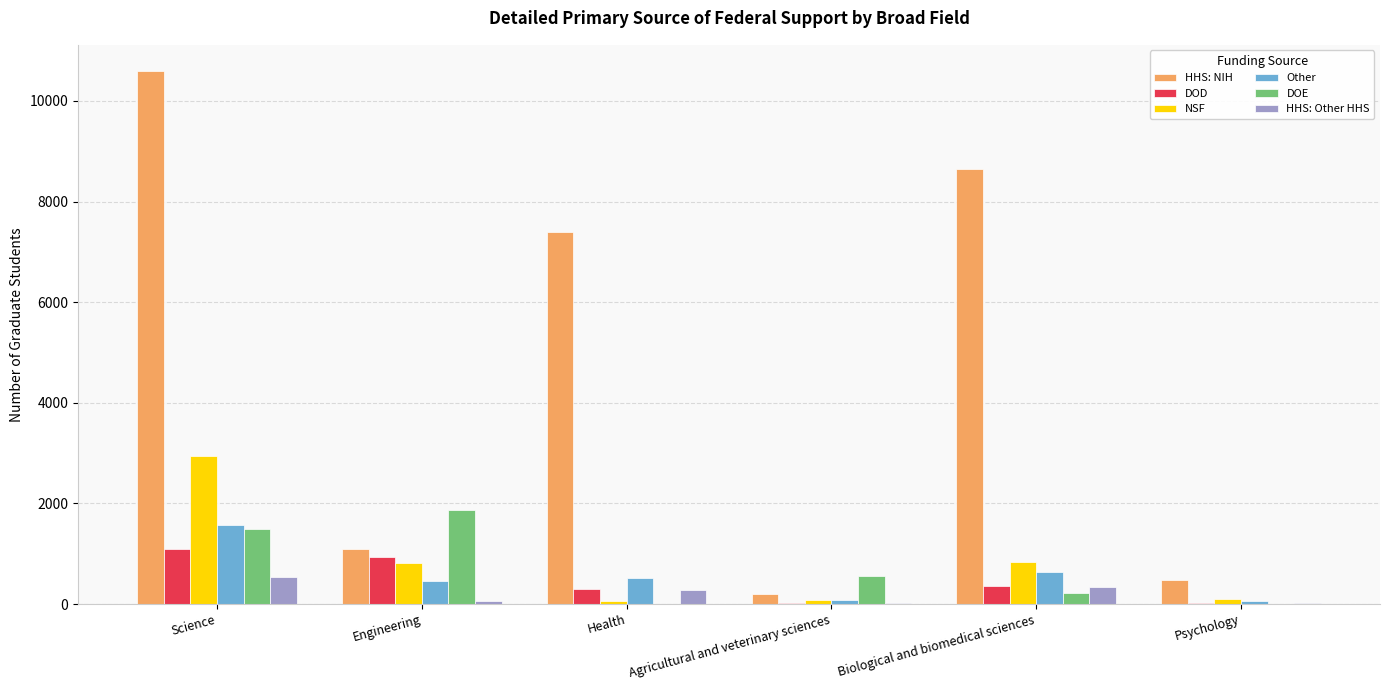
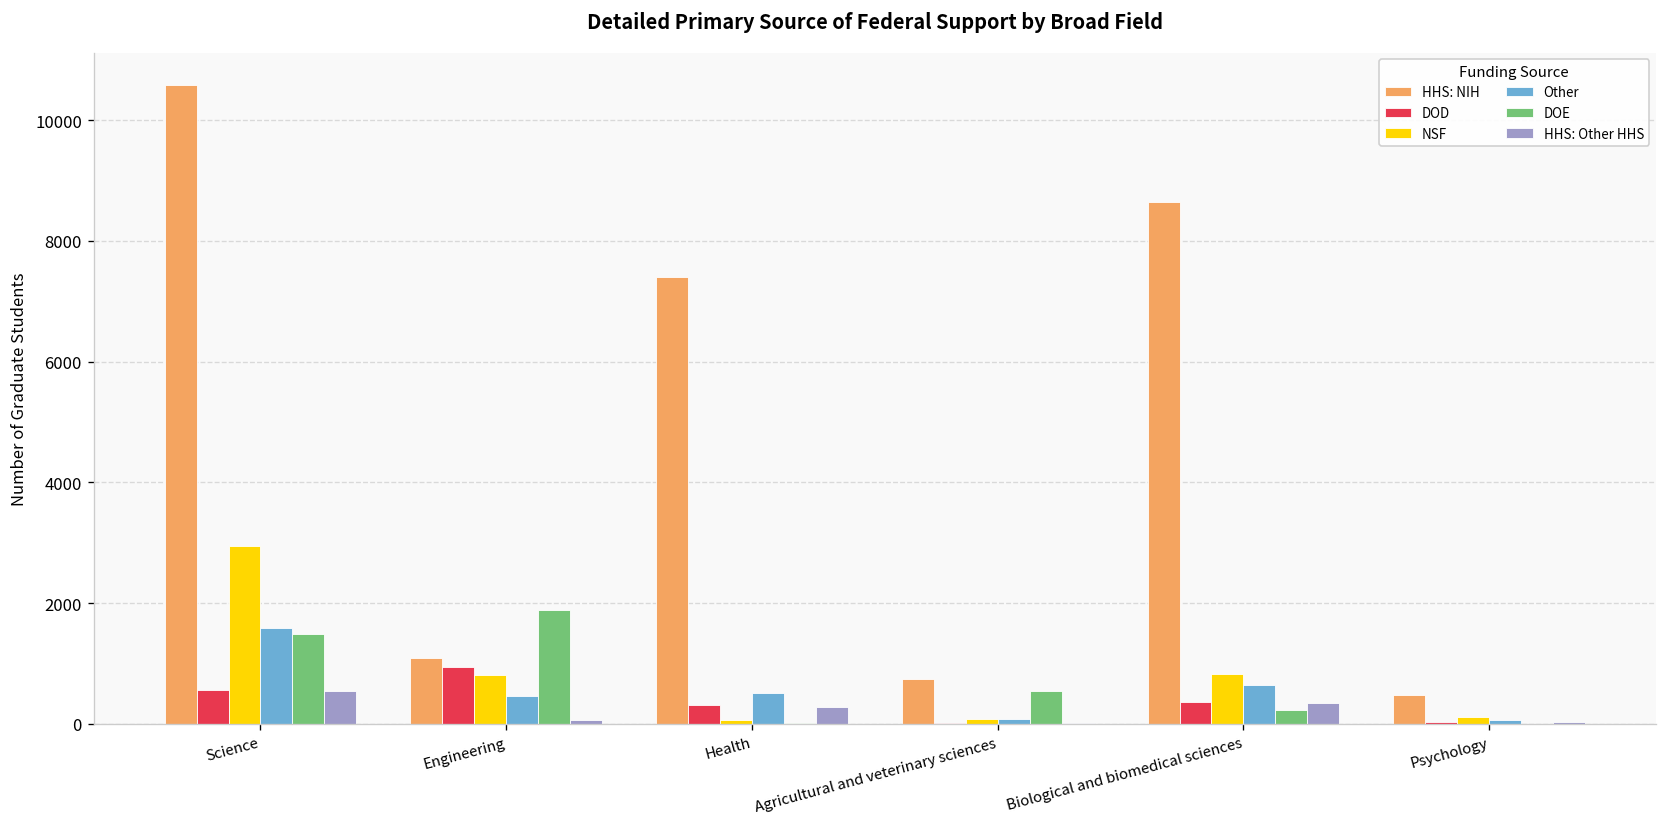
  {
    "HHS: NIH": {
      "Science": 10600,
      "Engineering": 1100,
      "Health": 7400,
-     "Agricultural and veterinary sciences": 200,
+     "Agricultural and veterinary sciences": 700,
      "Biological and biomedical sciences": 8600,
      "Psychology": 500
    },
    "DOD": {
-     "Science": 1100,
+     "Science": 600,
      "Engineering": 900,
      "Health": 300,
      "Biological and biomedical sciences": 400
    },
    "NSF": {
      "Science": 2900,
      "Engineering": 800,
      "Health": 100,
      "Agricultural and veterinary sciences": 100,
      "Biological and biomedical sciences": 800,
      "Psychology": 100
    },
    "DOE": {
      "Science": 1500,
      "Engineering": 1900,
      "Agricultural and veterinary sciences": 600,
      "Biological and biomedical sciences": 200,
      "Psychology": 0
    }
  }
